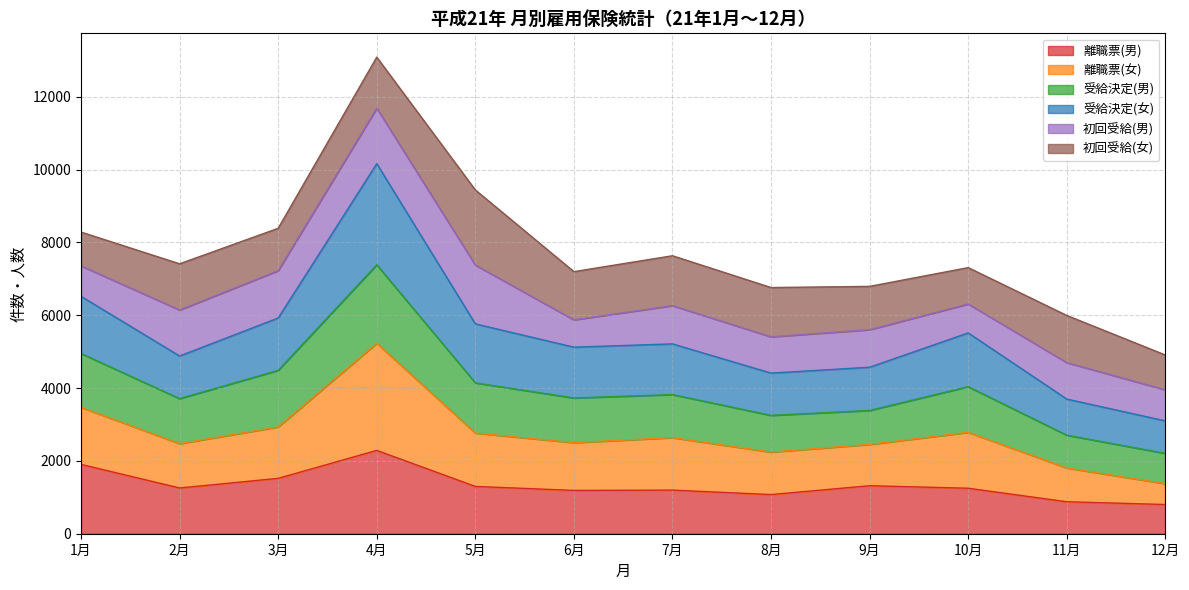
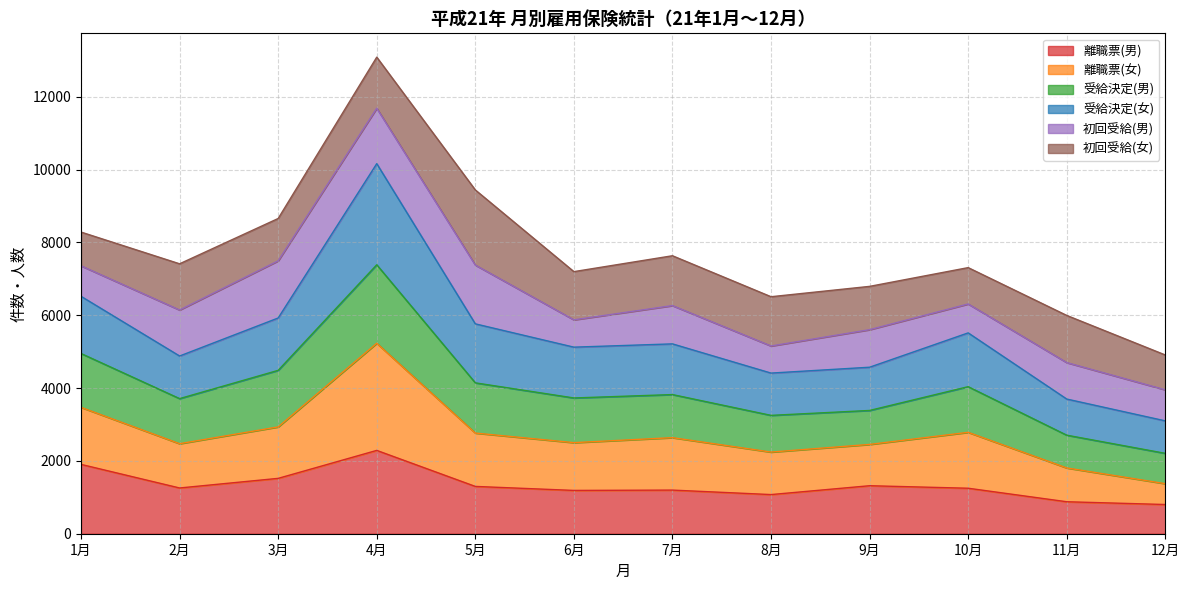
  {
    "離職票(男)": {
      "1月": 1900,
      "2月": 1300,
      "3月": 1500,
      "4月": 2300,
      "5月": 1300,
      "6月": 1200,
      "7月": 1200,
      "8月": 1100,
      "9月": 1300,
      "10月": 1200,
      "11月": 900,
      "12月": 800
    },
    "離職票(女)": {
      "1月": 1600,
      "2月": 1200,
      "3月": 1400,
      "4月": 2900,
      "5月": 1500,
      "6月": 1300,
      "7月": 1400,
      "8月": 1200,
      "9月": 1100,
      "10月": 1500,
      "11月": 900,
      "12月": 600
    },
    "受給決定(男)": {
      "1月": 1500,
      "2月": 1200,
      "3月": 1600,
      "4月": 2200,
      "5月": 1400,
      "6月": 1200,
      "7月": 1200,
      "8月": 1000,
      "9月": 900,
      "10月": 1300,
      "11月": 900,
      "12月": 800
    },
    "受給決定(女)": {
      "1月": 1600,
      "2月": 1200,
      "3月": 1400,
      "4月": 2800,
      "5月": 1600,
      "6月": 1400,
      "7月": 1400,
      "8月": 1200,
      "9月": 1200,
      "10月": 1500,
      "11月": 1000,
      "12月": 900
    },
    "初回受給(男)": {
      "1月": 800,
      "2月": 1300,
-     "3月": 1300,
+     "3月": 1600,
      "4月": 1500,
      "5月": 1600,
      "6月": 800,
      "7月": 1100,
-     "8月": 1000,
+     "8月": 700,
      "9月": 1000,
      "10月": 800,
      "11月": 1000,
      "12月": 900
    },
    "初回受給(女)": {
      "1月": 900,
      "2月": 1300,
      "3月": 1200,
      "4月": 1400,
      "5月": 2100,
      "6月": 1300,
      "7月": 1400,
      "8月": 1400,
      "9月": 1200,
      "10月": 1000,
      "11月": 1300,
      "12月": 1000
    }
  }
